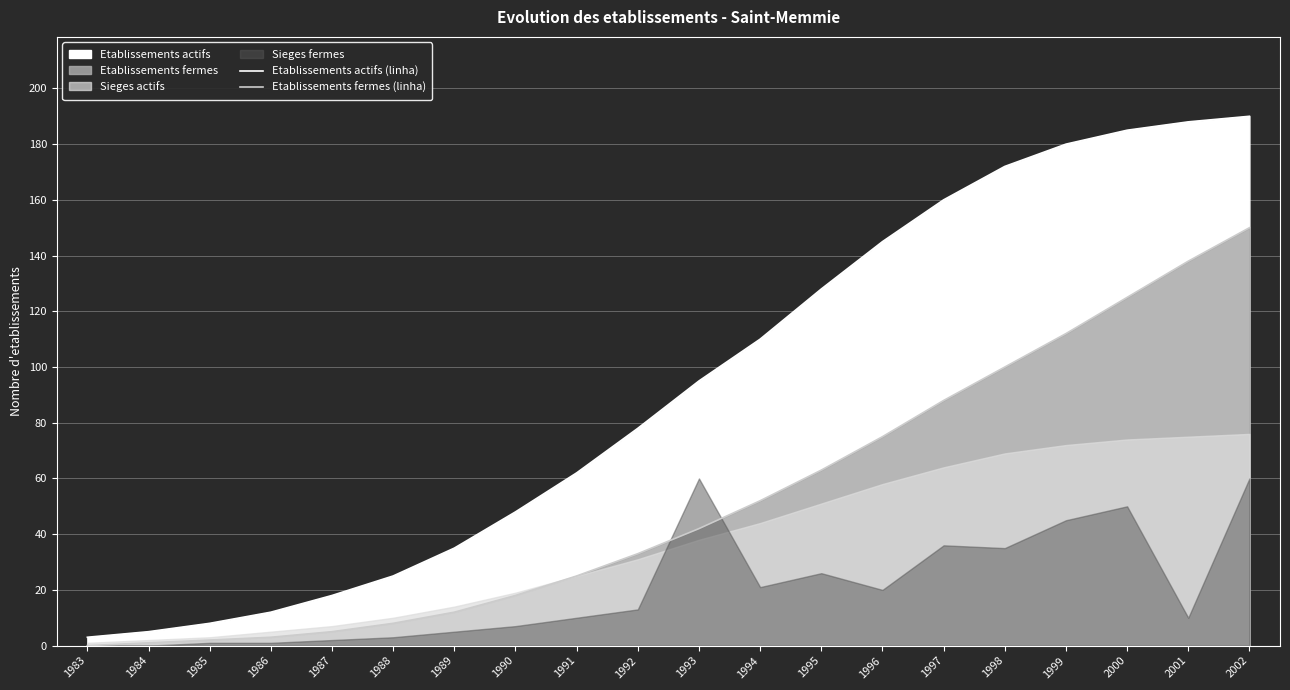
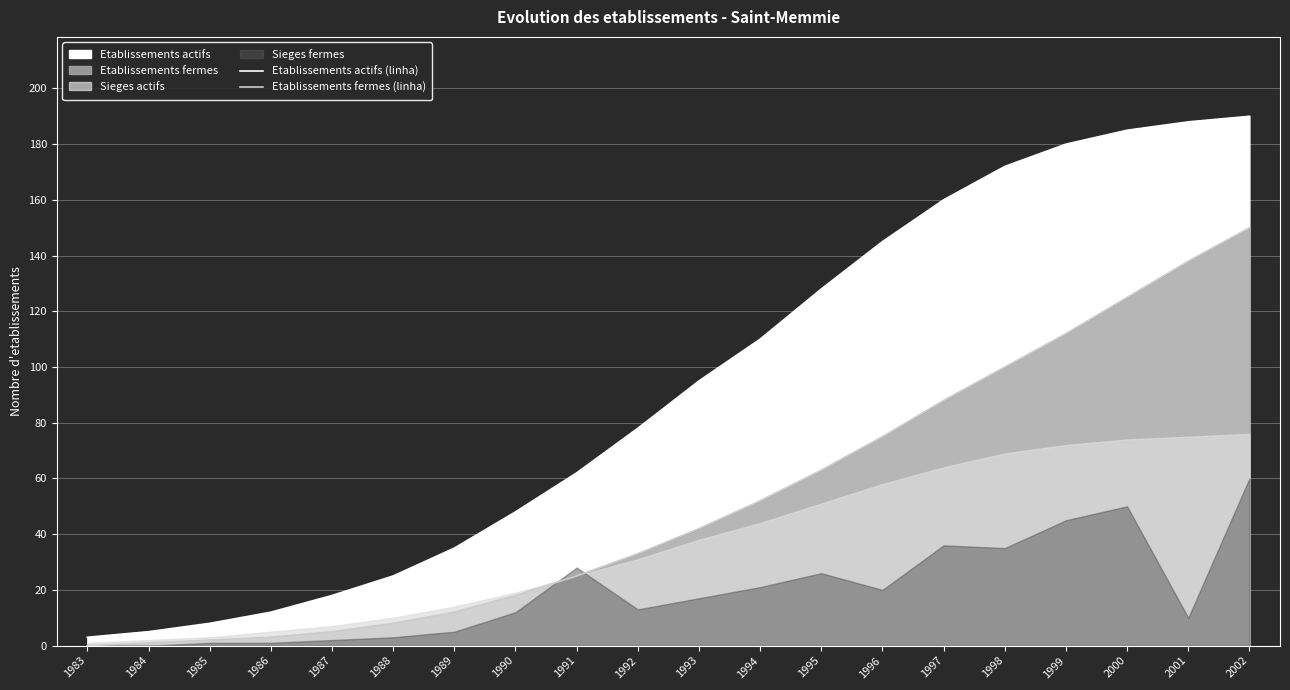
  {
    "Sieges fermes": {
      "1984": 0,
      "1985": 1,
      "1986": 1,
      "1987": 2,
      "1988": 3,
      "1989": 5,
-     "1990": 7,
-     "1991": 10,
+     "1990": 12,
+     "1991": 28,
      "1992": 13,
-     "1993": 60,
+     "1993": 17,
      "1994": 21,
      "1995": 26,
      "1996": 20,
      "1997": 36,
      "1998": 35,
      "1999": 45,
      "2000": 50,
      "2001": 10,
      "2002": 60
    }
  }
